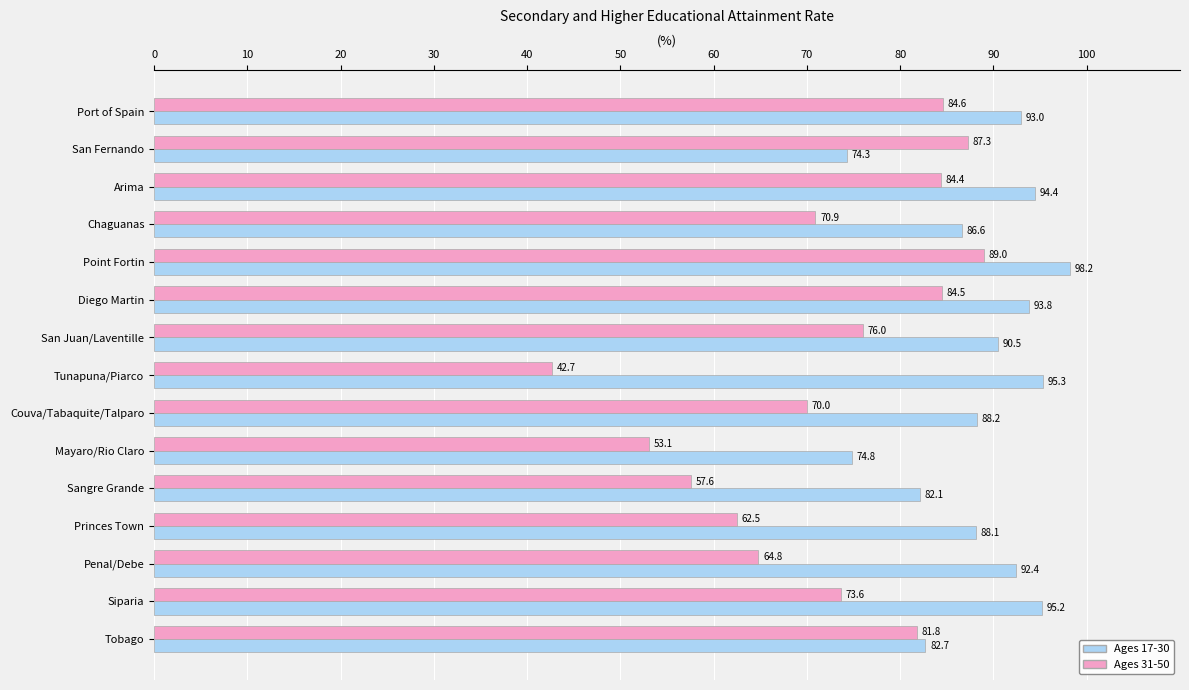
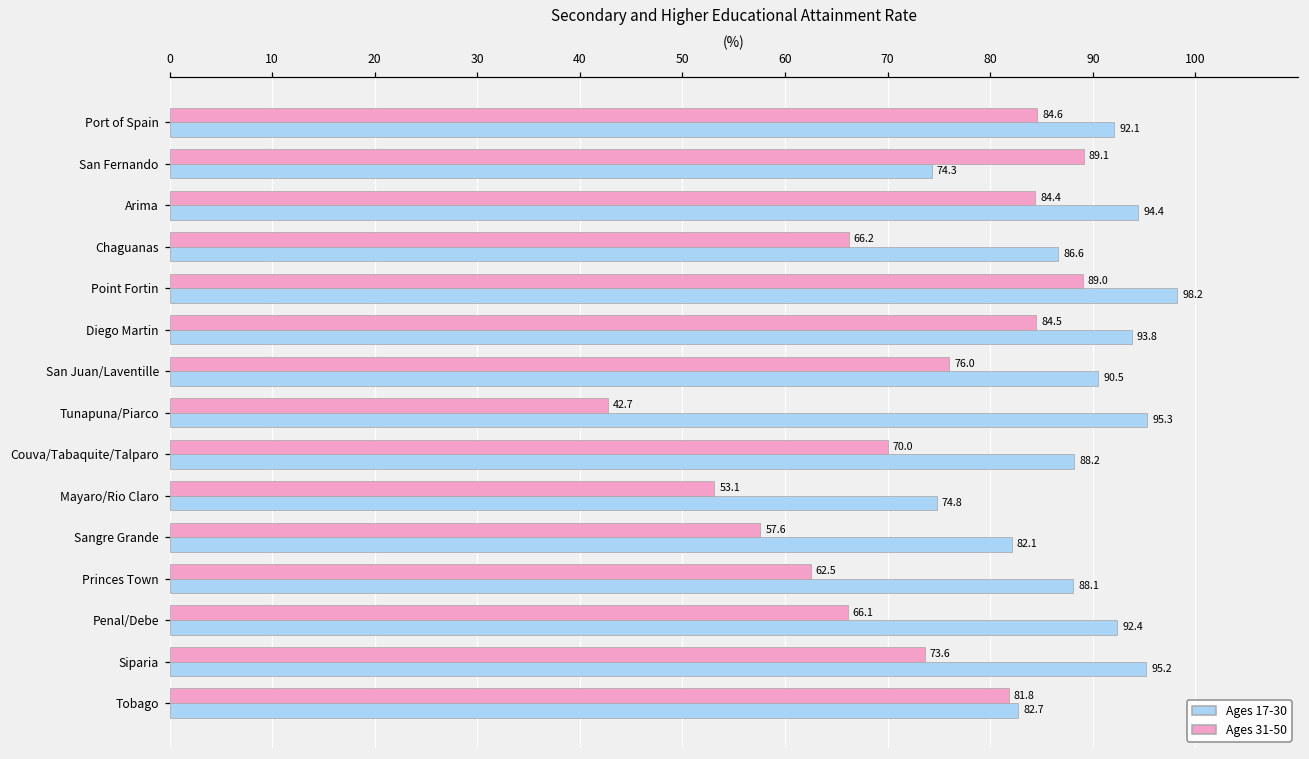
  {
    "Ages 17-30": {
-     "Port of Spain": 93.0,
+     "Port of Spain": 92.1,
      "San Fernando": 74.3,
      "Arima": 94.4,
      "Chaguanas": 86.6,
      "Point Fortin": 98.2,
      "Diego Martin": 93.8,
      "San Juan/Laventille": 90.5,
      "Tunapuna/Piarco": 95.3,
      "Couva/Tabaquite/Talparo": 88.2,
      "Mayaro/Rio Claro": 74.8,
      "Sangre Grande": 82.1,
      "Princes Town": 88.1,
      "Penal/Debe": 92.4,
      "Siparia": 95.2,
      "Tobago": 82.7
    },
    "Ages 31-50": {
      "Port of Spain": 84.6,
-     "San Fernando": 87.3,
+     "San Fernando": 89.1,
      "Arima": 84.4,
-     "Chaguanas": 70.9,
+     "Chaguanas": 66.2,
      "Point Fortin": 89.0,
      "Diego Martin": 84.5,
      "San Juan/Laventille": 76.0,
      "Tunapuna/Piarco": 42.7,
      "Couva/Tabaquite/Talparo": 70.0,
      "Mayaro/Rio Claro": 53.1,
      "Sangre Grande": 57.6,
      "Princes Town": 62.5,
-     "Penal/Debe": 64.8,
+     "Penal/Debe": 66.1,
      "Siparia": 73.6,
      "Tobago": 81.8
    }
  }
